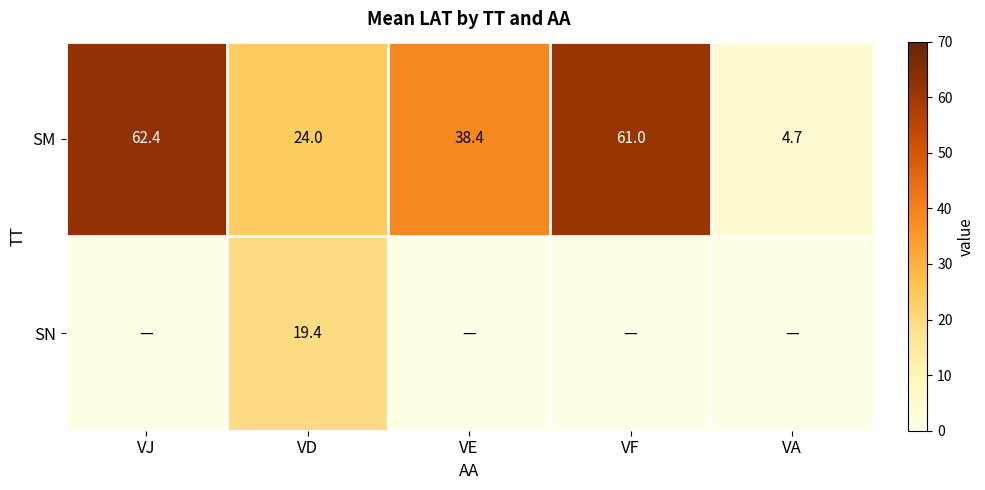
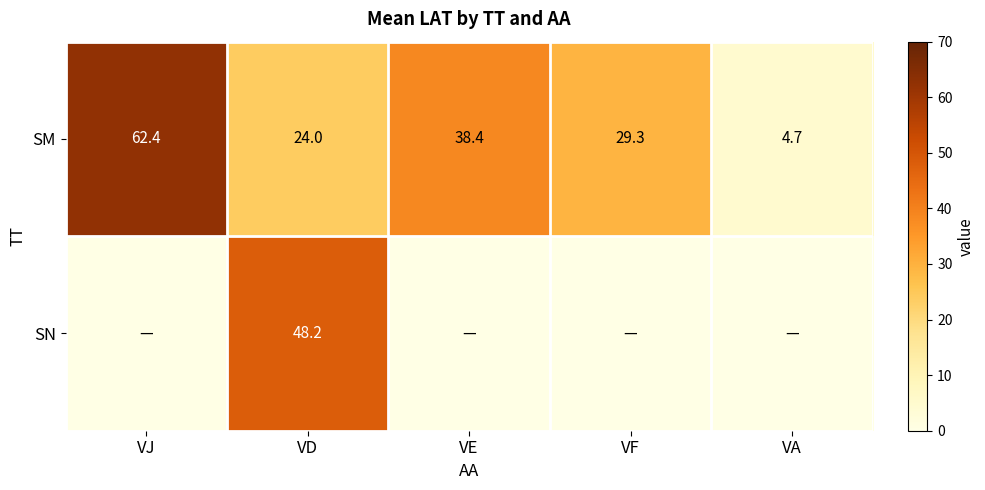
  {
    "SM": {
      "VJ": 62.4,
      "VD": 24.0,
      "VE": 38.4,
-     "VF": 61.0,
+     "VF": 29.3,
      "VA": 4.7
    },
    "SN": {
-     "VD": 19.4
+     "VD": 48.2
    }
  }
